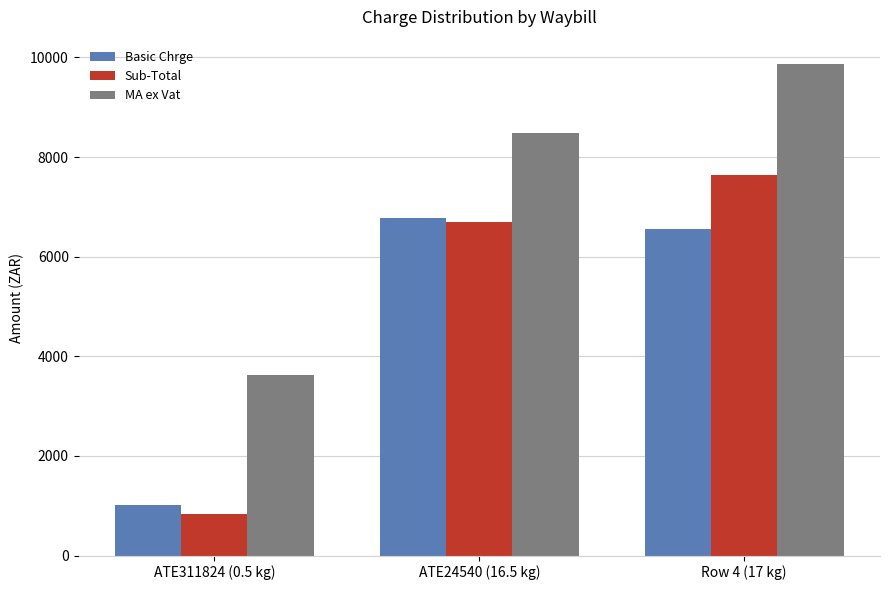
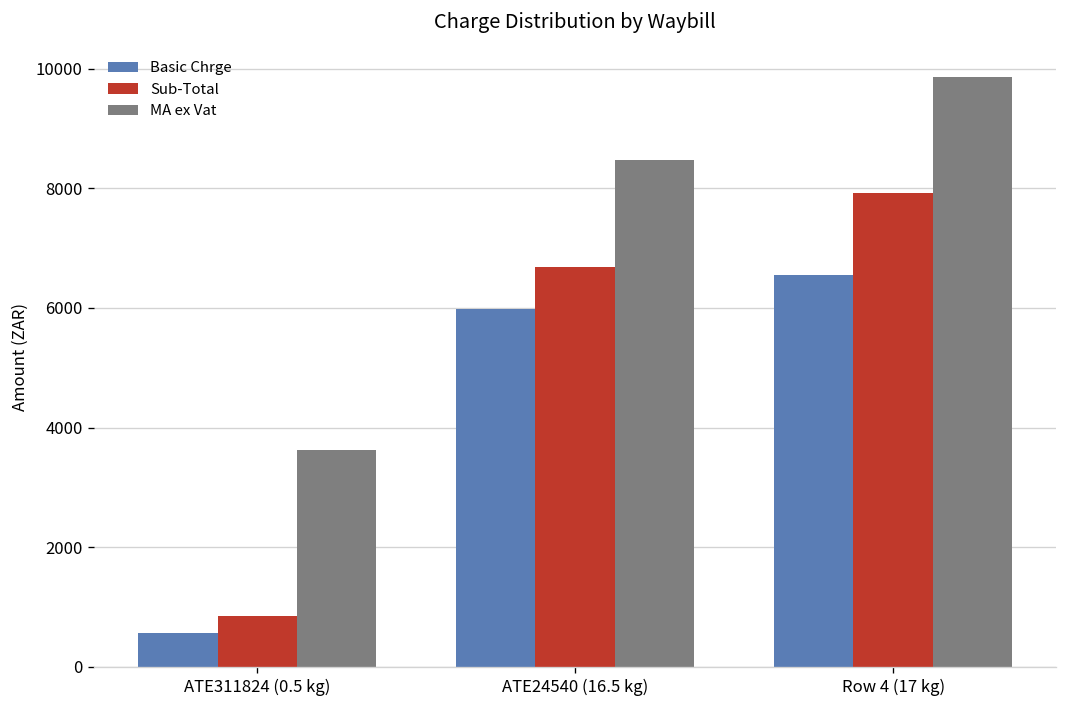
  {
    "Basic Chrge": {
-     "ATE311824 (0.5 kg)": 1000,
-     "ATE24540 (16.5 kg)": 6800,
+     "ATE311824 (0.5 kg)": 600,
+     "ATE24540 (16.5 kg)": 6000,
      "Row 4 (17 kg)": 6600
    },
    "Sub-Total": {
      "ATE311824 (0.5 kg)": 800,
      "ATE24540 (16.5 kg)": 6700,
-     "Row 4 (17 kg)": 7600
+     "Row 4 (17 kg)": 7900
    },
    "MA ex Vat": {
      "ATE311824 (0.5 kg)": 3600,
      "ATE24540 (16.5 kg)": 8500,
      "Row 4 (17 kg)": 9900
    }
  }
